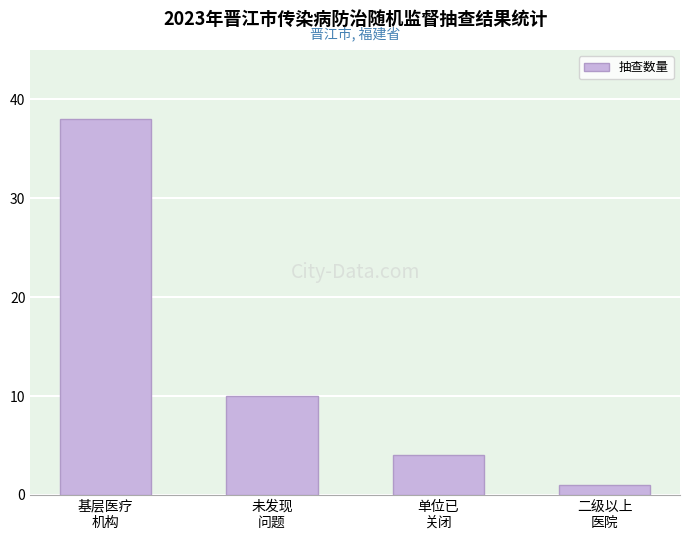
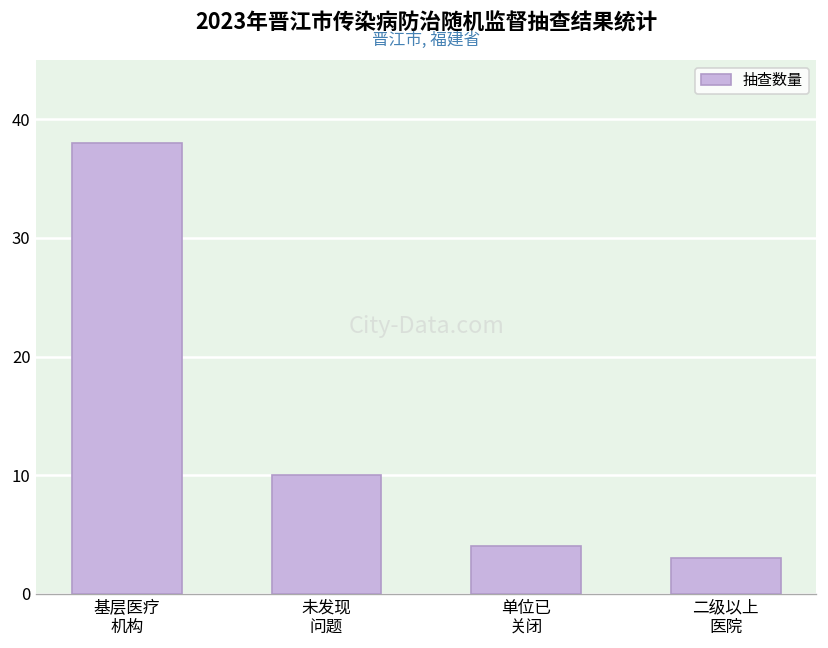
  {
    "基层医疗 机构": 38,
    "未发现 问题": 10,
    "单位已 关闭": 4,
-   "二级以上 医院": 1
+   "二级以上 医院": 3
  }
